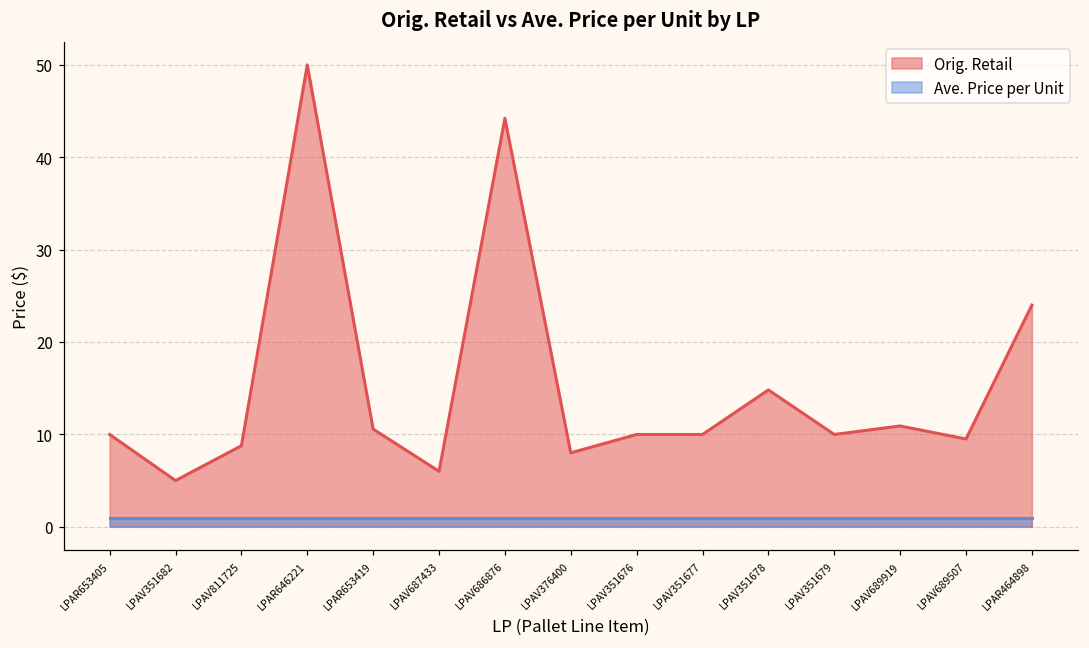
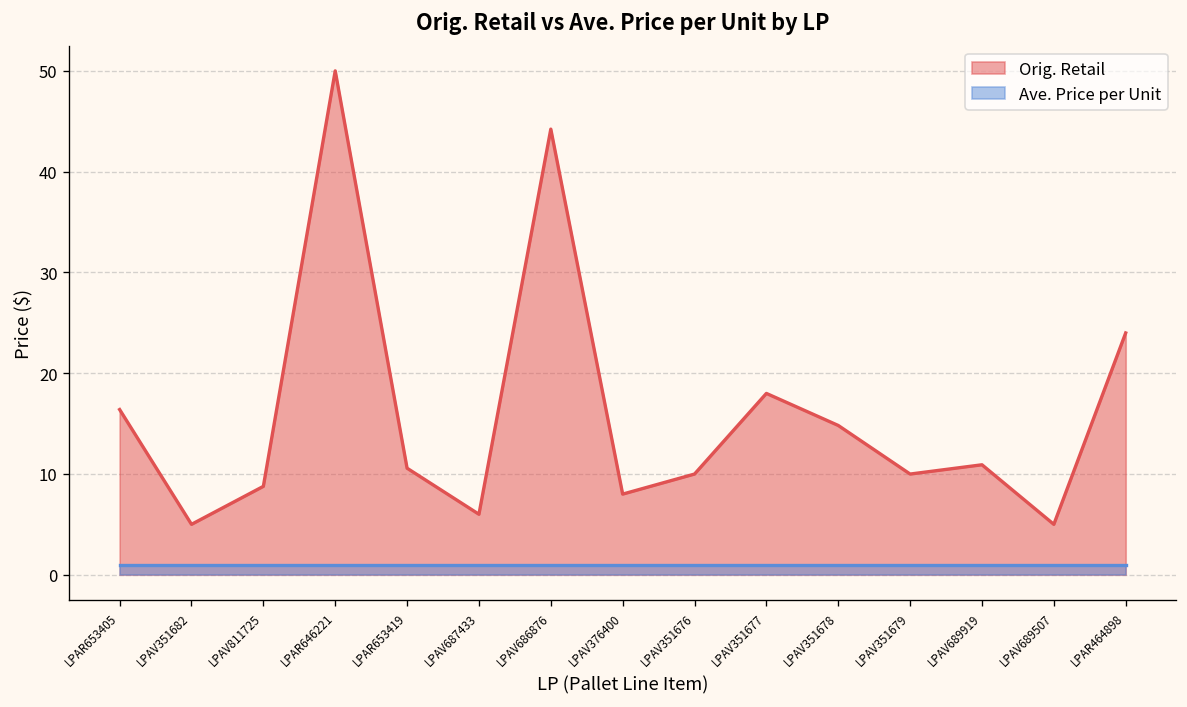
  {
    "Orig. Retail": {
-     "LPAR653405": 10,
+     "LPAR653405": 16,
      "LPAV351682": 5,
      "LPAV811725": 9,
      "LPAR646221": 50,
      "LPAR653419": 11,
      "LPAV687433": 6,
      "LPAV686876": 44,
      "LPAV376400": 8,
      "LPAV351676": 10,
-     "LPAV351677": 10,
+     "LPAV351677": 18,
      "LPAV351678": 15,
      "LPAV351679": 10,
      "LPAV689919": 11,
-     "LPAV689507": 10,
+     "LPAV689507": 5,
      "LPAR464898": 24
    },
    "Ave. Price per Unit": {
      "LPAR653405": 1,
      "LPAV351682": 1,
      "LPAV811725": 1,
      "LPAR646221": 1,
      "LPAR653419": 1,
      "LPAV687433": 1,
      "LPAV686876": 1,
      "LPAV376400": 1,
      "LPAV351676": 1,
      "LPAV351677": 1,
      "LPAV351678": 1,
      "LPAV351679": 1,
      "LPAV689919": 1,
      "LPAV689507": 1,
      "LPAR464898": 1
    }
  }
